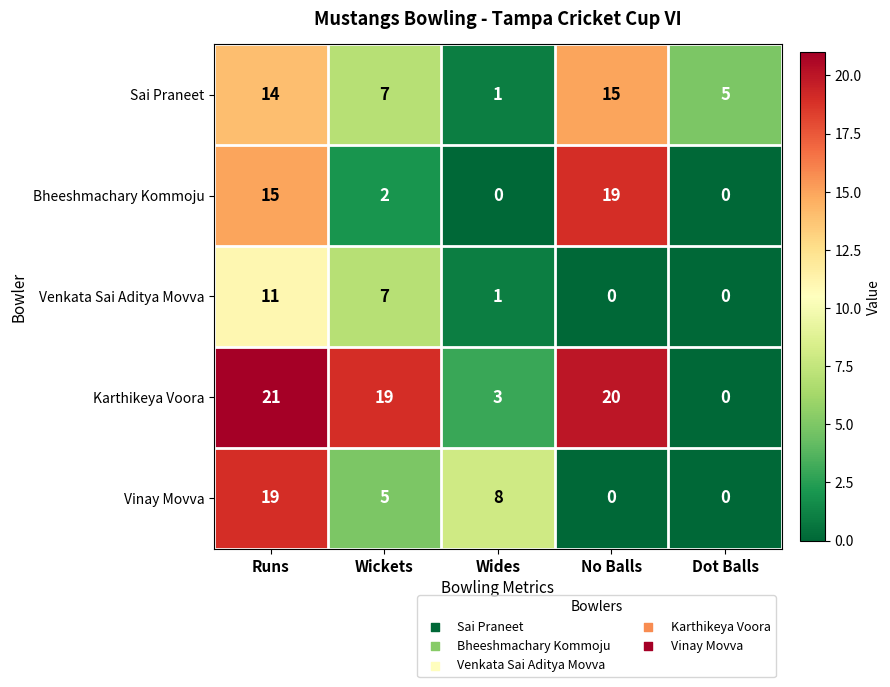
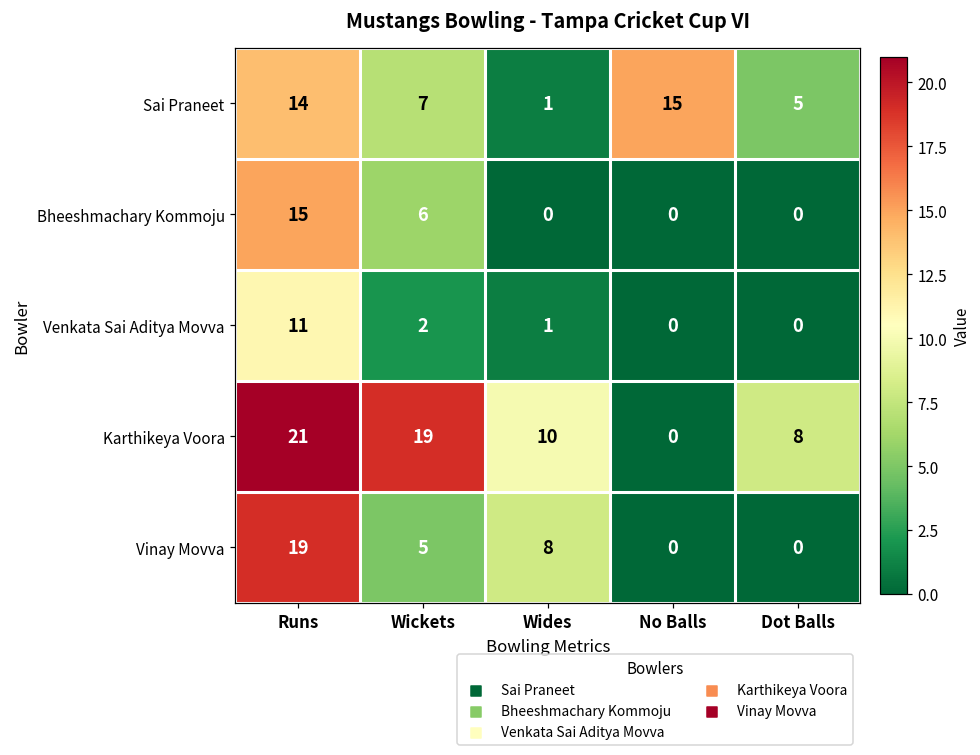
  {
    "Sai Praneet": {
      "Runs": 14,
      "Wickets": 7,
      "Wides": 1,
      "No Balls": 15,
      "Dot Balls": 5
    },
    "Bheeshmachary Kommoju": {
      "Runs": 15,
-     "Wickets": 2,
+     "Wickets": 6,
      "Wides": 0,
-     "No Balls": 19,
+     "No Balls": 0,
      "Dot Balls": 0
    },
    "Venkata Sai Aditya Movva": {
      "Runs": 11,
-     "Wickets": 7,
+     "Wickets": 2,
      "Wides": 1,
      "No Balls": 0,
      "Dot Balls": 0
    },
    "Karthikeya Voora": {
      "Runs": 21,
      "Wickets": 19,
-     "Wides": 3,
-     "No Balls": 20,
-     "Dot Balls": 0
+     "Wides": 10,
+     "No Balls": 0,
+     "Dot Balls": 8
    },
    "Vinay Movva": {
      "Runs": 19,
      "Wickets": 5,
      "Wides": 8,
      "No Balls": 0,
      "Dot Balls": 0
    }
  }
